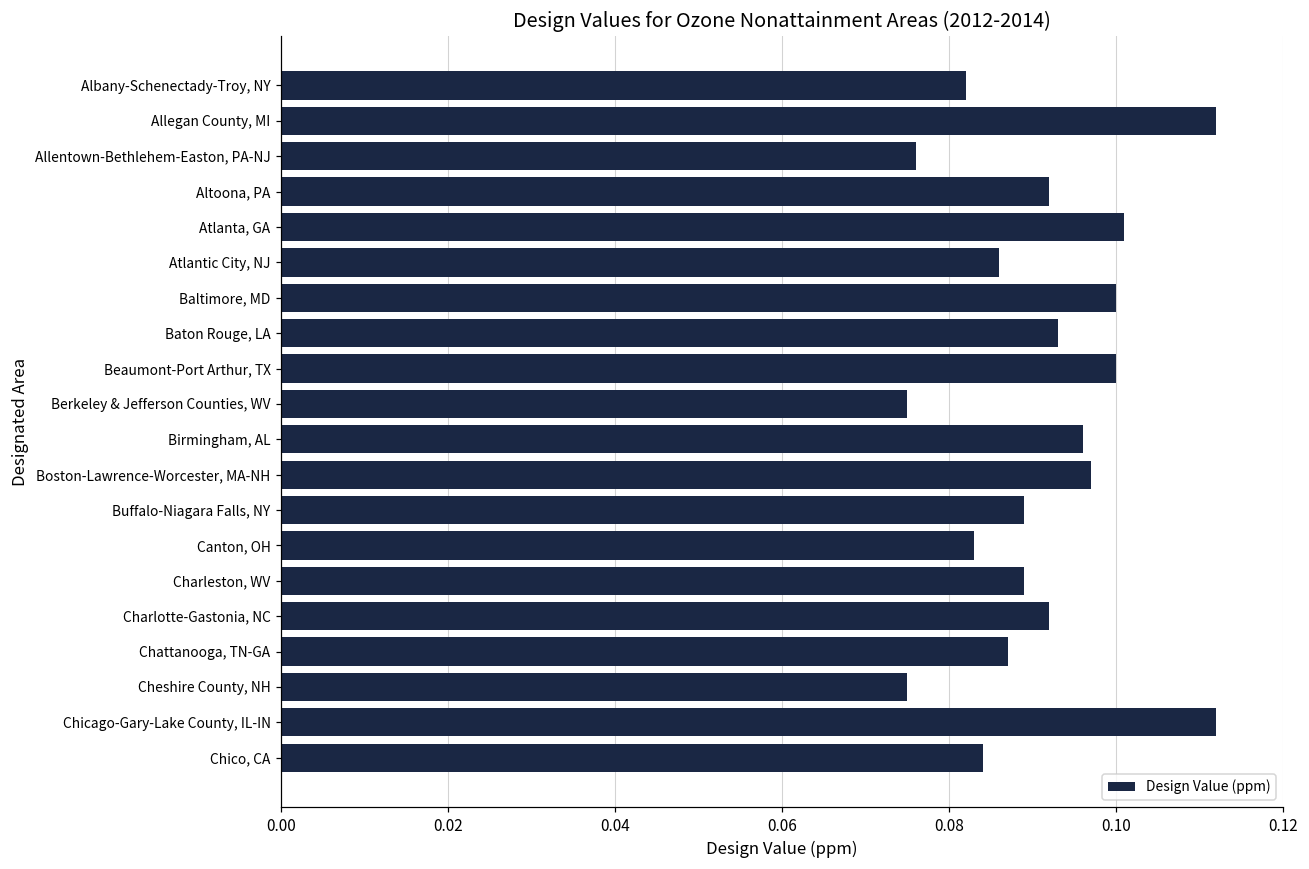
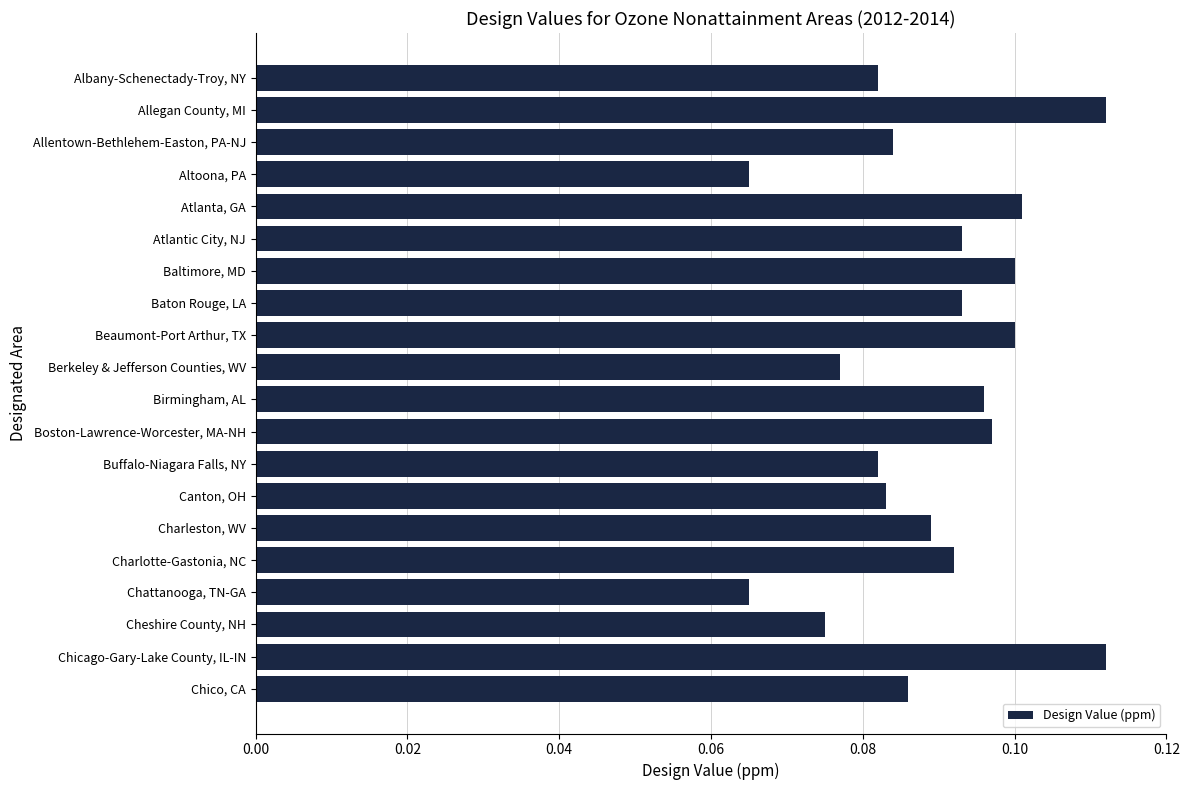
  {
    "Albany-Schenectady-Troy, NY": 0.082,
    "Allegan County, MI": 0.112,
-   "Allentown-Bethlehem-Easton, PA-NJ": 0.076,
-   "Altoona, PA": 0.092,
+   "Allentown-Bethlehem-Easton, PA-NJ": 0.084,
+   "Altoona, PA": 0.065,
    "Atlanta, GA": 0.101,
-   "Atlantic City, NJ": 0.086,
+   "Atlantic City, NJ": 0.093,
    "Baltimore, MD": 0.100,
    "Baton Rouge, LA": 0.093,
    "Beaumont-Port Arthur, TX": 0.100,
-   "Berkeley & Jefferson Counties, WV": 0.075,
+   "Berkeley & Jefferson Counties, WV": 0.077,
    "Birmingham, AL": 0.096,
    "Boston-Lawrence-Worcester, MA-NH": 0.097,
-   "Buffalo-Niagara Falls, NY": 0.089,
+   "Buffalo-Niagara Falls, NY": 0.082,
    "Canton, OH": 0.083,
    "Charleston, WV": 0.089,
    "Charlotte-Gastonia, NC": 0.092,
-   "Chattanooga, TN-GA": 0.087,
+   "Chattanooga, TN-GA": 0.065,
    "Cheshire County, NH": 0.075,
    "Chicago-Gary-Lake County, IL-IN": 0.112,
-   "Chico, CA": 0.084
+   "Chico, CA": 0.086
  }
